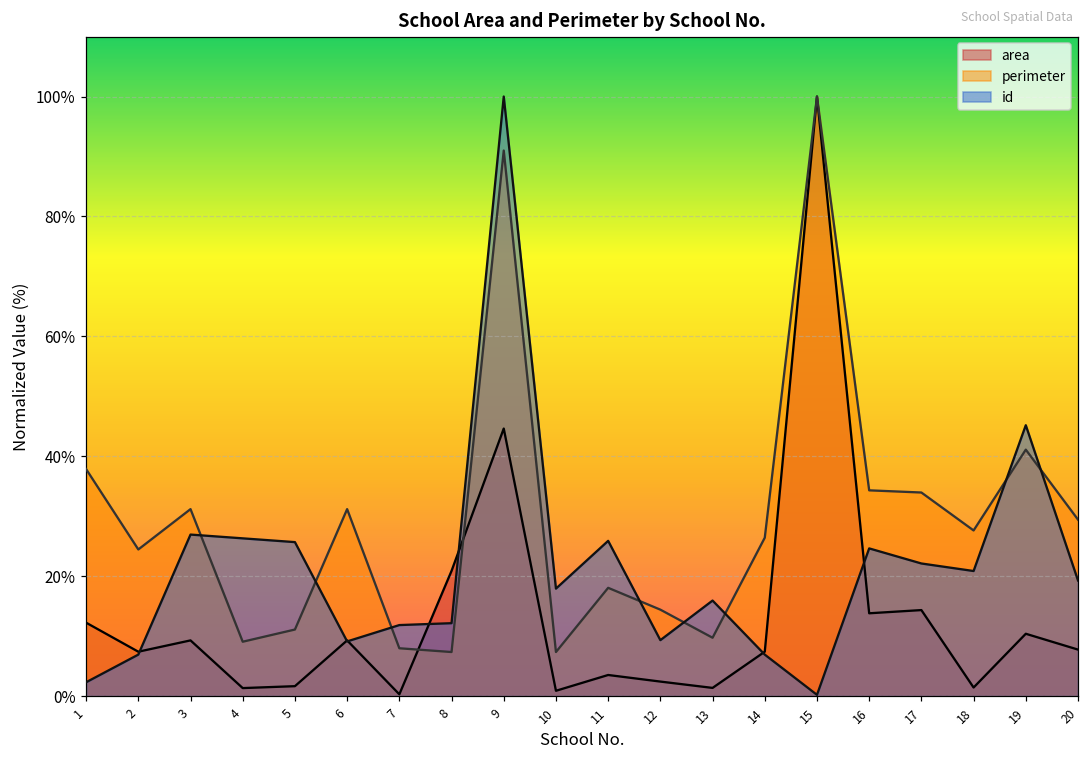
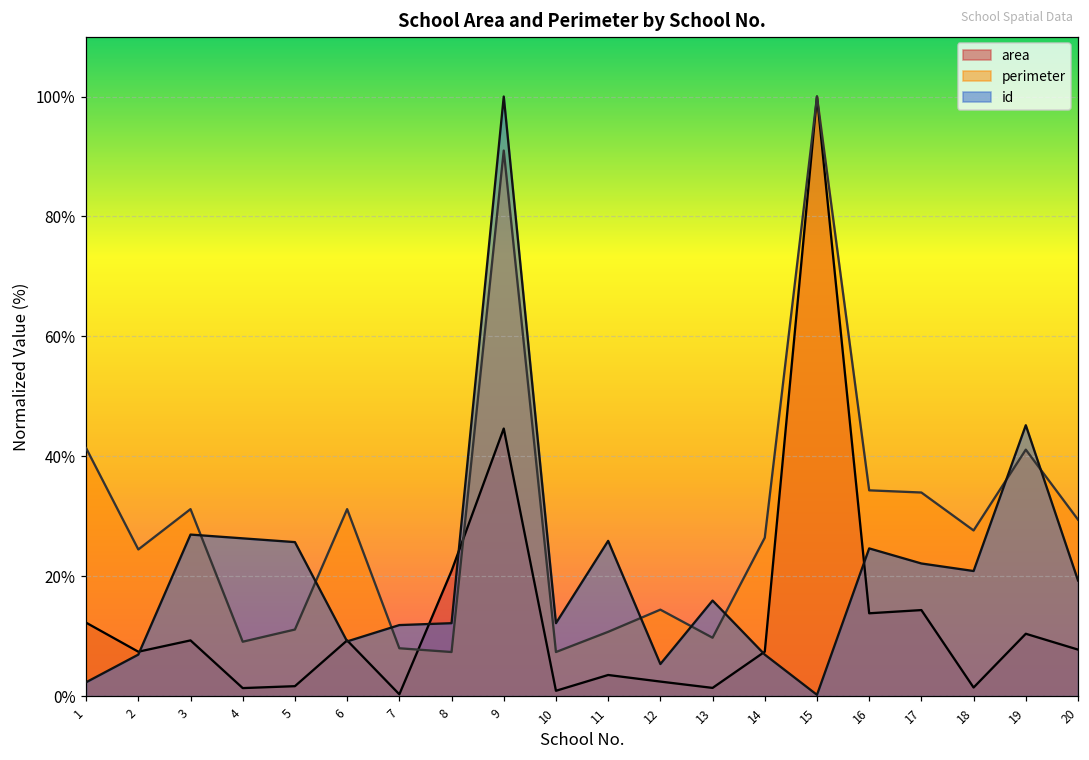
  {
    "area": {
      "1": "12%",
      "2": "7%",
      "3": "9%",
      "4": "1%",
      "5": "2%",
      "7": "0%",
      "8": "21%",
      "9": "45%",
      "10": "1%",
      "11": "4%",
      "12": "2%",
      "13": "1%",
      "14": "7%",
      "16": "14%",
      "17": "14%",
      "18": "1%",
      "19": "10%",
      "20": "8%"
    },
    "perimeter": {
-     "1": "38%",
+     "1": "41%",
      "2": "24%",
      "3": "31%",
      "4": "9%",
      "5": "11%",
      "6": "31%",
      "7": "8%",
      "8": "7%",
      "9": "91%",
      "10": "7%",
-     "11": "18%",
+     "11": "11%",
      "12": "14%",
      "13": "10%",
      "14": "26%",
      "16": "34%",
      "17": "34%",
      "18": "28%",
      "19": "41%",
      "20": "29%"
    },
    "id": {
      "1": "2%",
      "2": "7%",
      "3": "27%",
      "4": "26%",
      "5": "26%",
      "7": "12%",
      "8": "12%",
      "9": "100%",
-     "10": "18%",
+     "10": "12%",
      "11": "26%",
-     "12": "9%",
+     "12": "5%",
      "13": "16%",
      "14": "7%",
      "15": "0%",
      "16": "25%",
      "17": "22%",
      "18": "21%",
      "19": "45%",
      "20": "19%"
    }
  }
